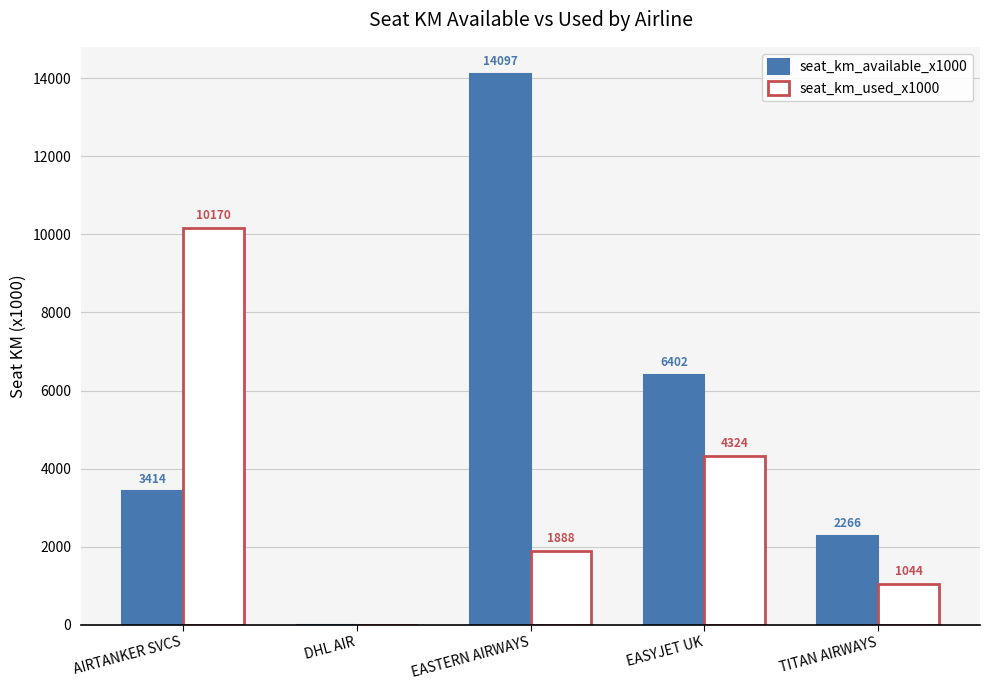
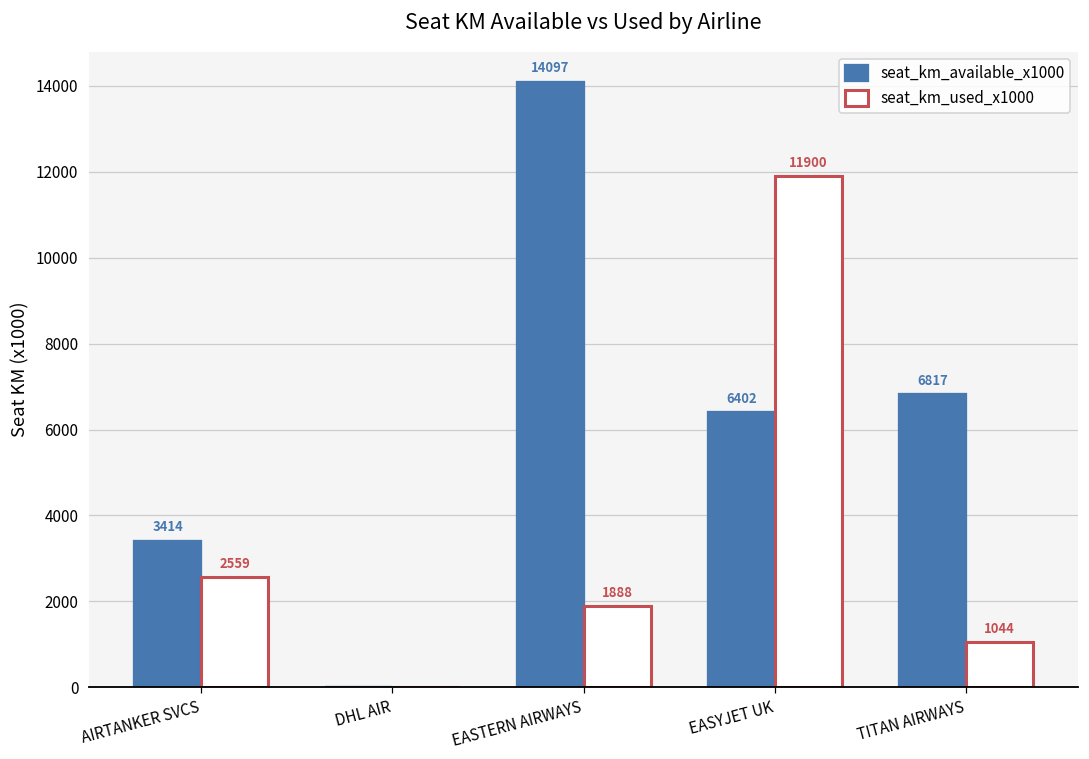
  {
    "seat_km_available_x1000": {
      "AIRTANKER SVCS": 3414,
      "EASTERN AIRWAYS": 14097,
      "EASYJET UK": 6402,
-     "TITAN AIRWAYS": 2266
+     "TITAN AIRWAYS": 6817
    },
    "seat_km_used_x1000": {
-     "AIRTANKER SVCS": 10170,
+     "AIRTANKER SVCS": 2559,
      "EASTERN AIRWAYS": 1888,
-     "EASYJET UK": 4324,
+     "EASYJET UK": 11900,
      "TITAN AIRWAYS": 1044
    }
  }
